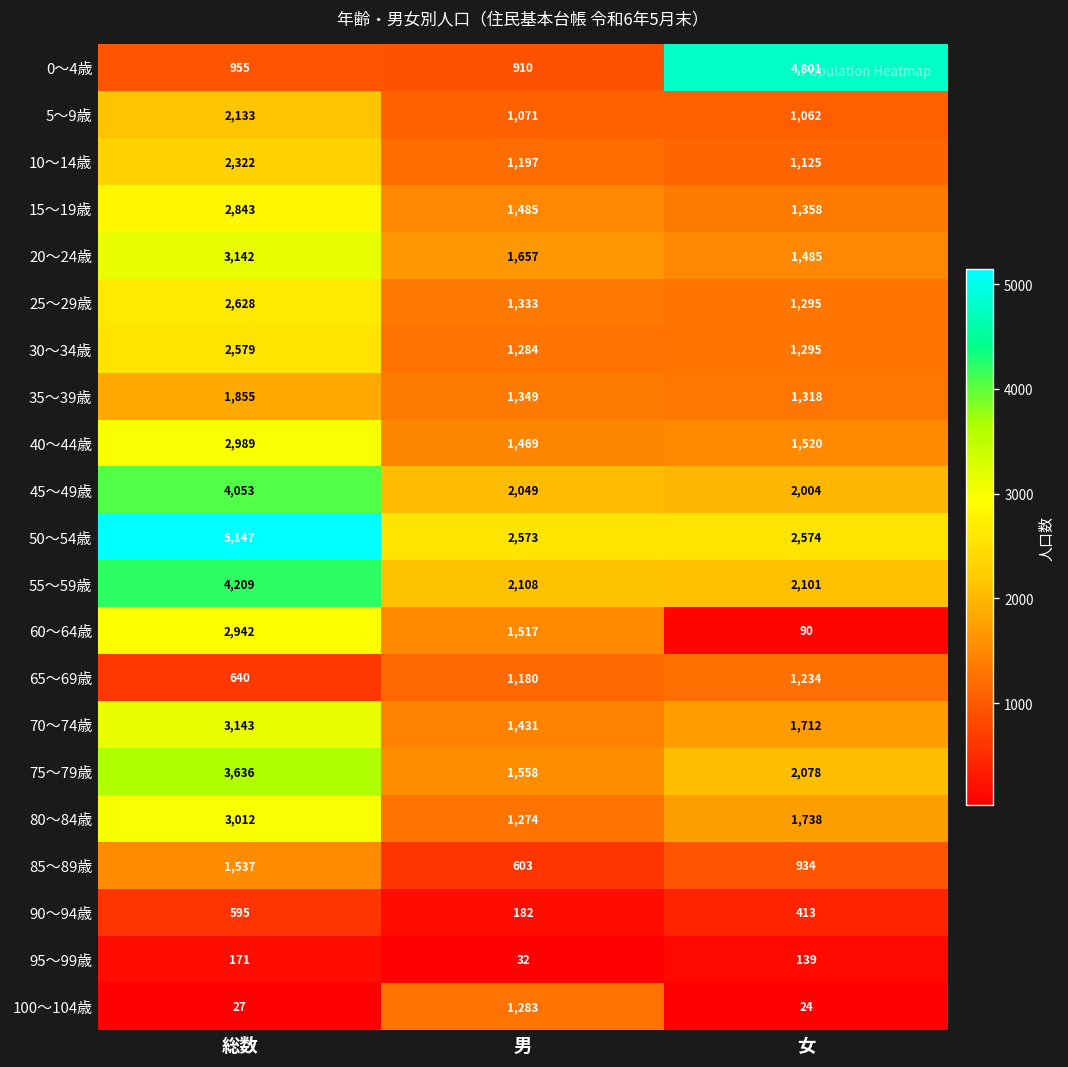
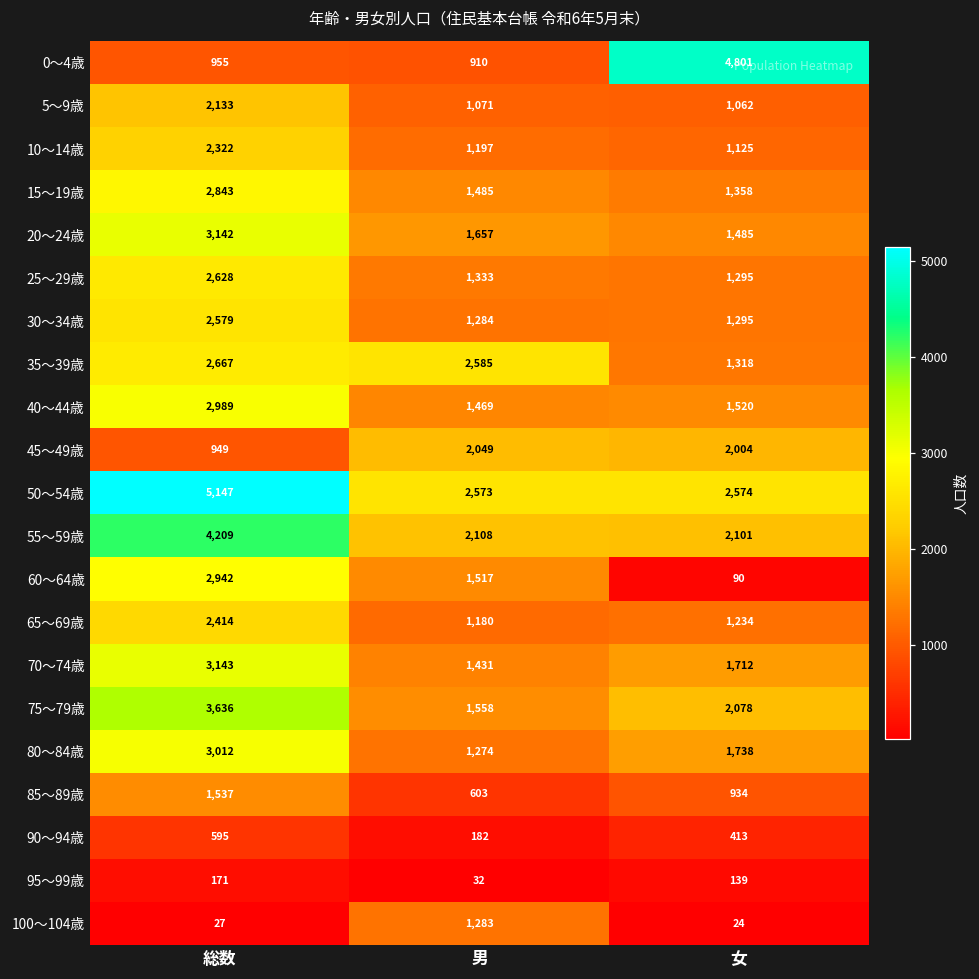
  {
    "0～4歳": {
      "総数": "955",
      "男": "910"
    },
    "5～9歳": {
      "総数": "2,133",
      "男": "1,071",
      "女": "1,062"
    },
    "10～14歳": {
      "総数": "2,322",
      "男": "1,197",
      "女": "1,125"
    },
    "15～19歳": {
      "総数": "2,843",
      "男": "1,485",
      "女": "1,358"
    },
    "20～24歳": {
      "総数": "3,142",
      "男": "1,657",
      "女": "1,485"
    },
    "25～29歳": {
      "総数": "2,628",
      "男": "1,333",
      "女": "1,295"
    },
    "30～34歳": {
      "総数": "2,579",
      "男": "1,284",
      "女": "1,295"
    },
    "35～39歳": {
-     "総数": "1,855",
-     "男": "1,349",
+     "総数": "2,667",
+     "男": "2,585",
      "女": "1,318"
    },
    "40～44歳": {
      "総数": "2,989",
      "男": "1,469",
      "女": "1,520"
    },
    "45～49歳": {
-     "総数": "4,053",
+     "総数": "949",
      "男": "2,049",
      "女": "2,004"
    },
    "50～54歳": {
      "総数": "5,147",
      "男": "2,573",
      "女": "2,574"
    },
    "55～59歳": {
      "総数": "4,209",
      "男": "2,108",
      "女": "2,101"
    },
    "60～64歳": {
      "総数": "2,942",
      "男": "1,517",
      "女": "90"
    },
    "65～69歳": {
-     "総数": "640",
+     "総数": "2,414",
      "男": "1,180",
      "女": "1,234"
    },
    "70～74歳": {
      "総数": "3,143",
      "男": "1,431",
      "女": "1,712"
    },
    "75～79歳": {
      "総数": "3,636",
      "男": "1,558",
      "女": "2,078"
    },
    "80～84歳": {
      "総数": "3,012",
      "男": "1,274",
      "女": "1,738"
    },
    "85～89歳": {
      "総数": "1,537",
      "男": "603",
      "女": "934"
    },
    "90～94歳": {
      "総数": "595",
      "男": "182",
      "女": "413"
    },
    "95～99歳": {
      "総数": "171",
      "男": "32",
      "女": "139"
    },
    "100～104歳": {
      "総数": "27",
      "男": "1,283",
      "女": "24"
    }
  }
